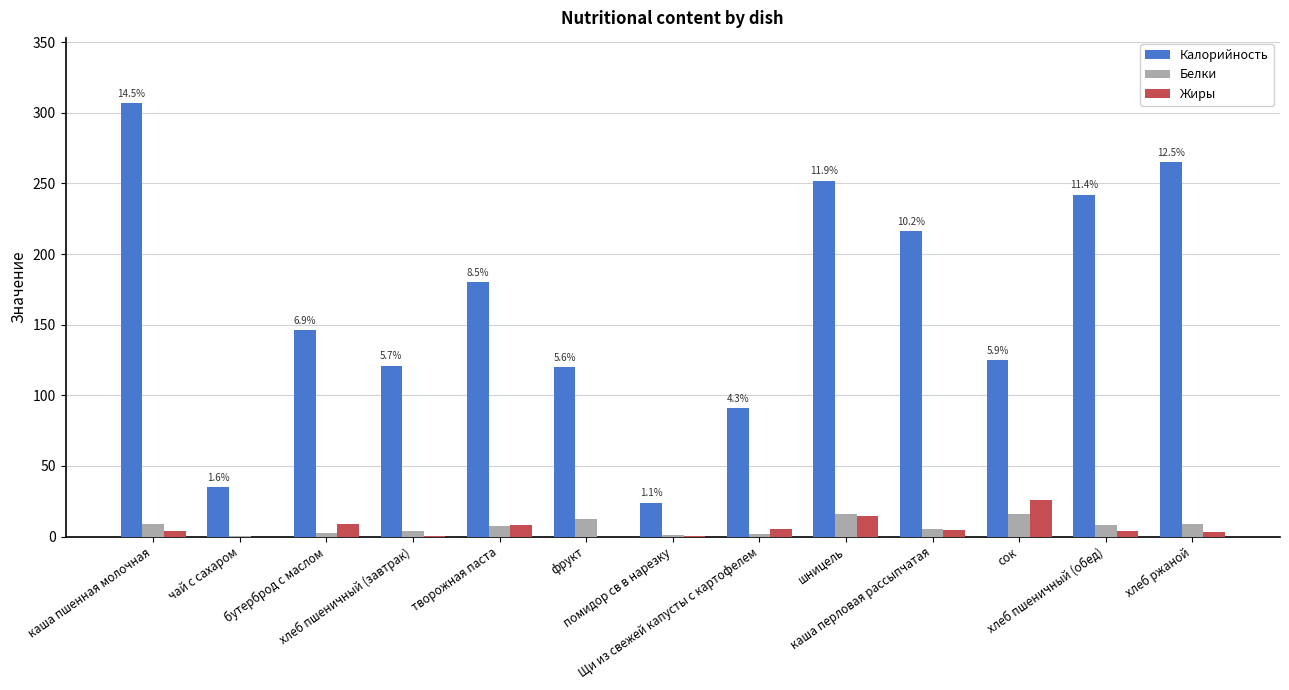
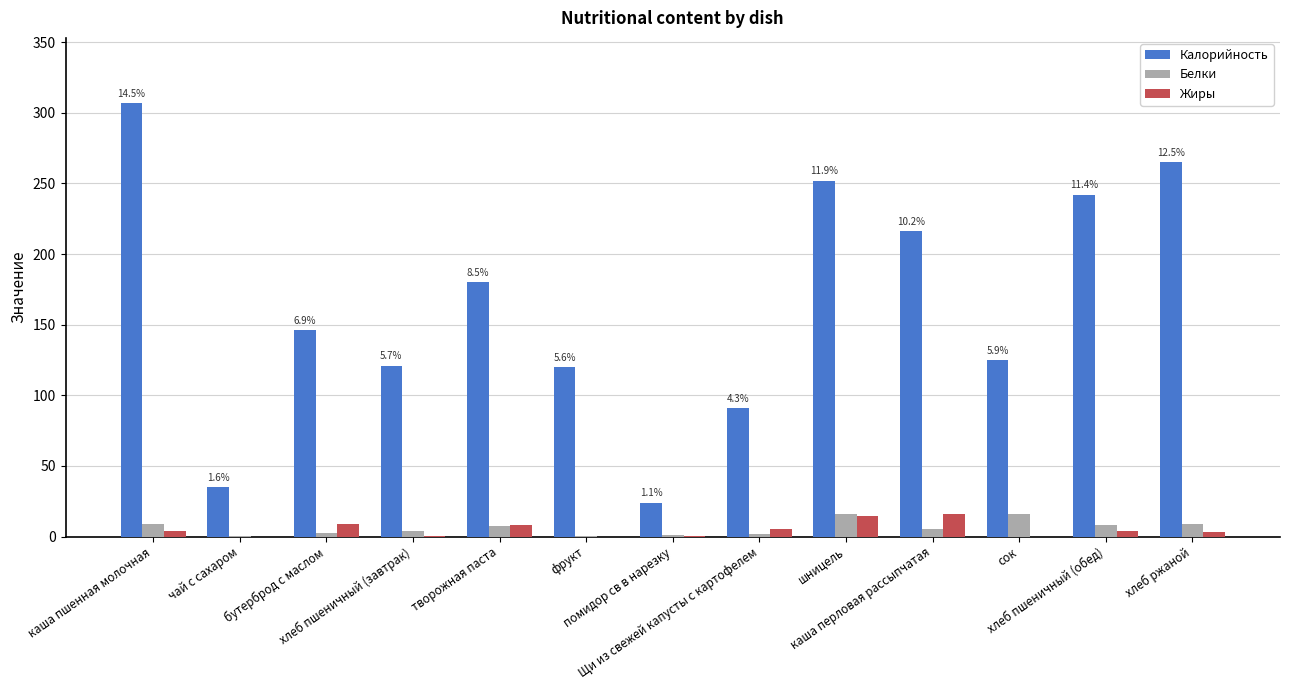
  {
    "Белки": {
      "каша пшенная молочная": 9,
      "бутерброд с маслом": 2,
      "хлеб пшеничный (завтрак)": 4,
      "творожная паста": 8,
-     "фрукт": 12,
+     "фрукт": 1,
      "шницель": 16,
      "каша перловая рассыпчатая": 5,
      "сок": 16,
      "хлеб пшеничный (обед)": 8,
      "хлеб ржаной": 9
    },
    "Жиры": {
      "каша пшенная молочная": 4,
      "чай с сахаром": 0,
      "бутерброд с маслом": 9,
      "творожная паста": 8,
      "фрукт": 0,
      "Щи из свежей капусты с картофелем": 6,
      "шницель": 15,
-     "каша перловая рассыпчатая": 5,
-     "сок": 26,
+     "каша перловая рассыпчатая": 16,
+     "сок": 0,
      "хлеб пшеничный (обед)": 4,
      "хлеб ржаной": 3
    }
  }
